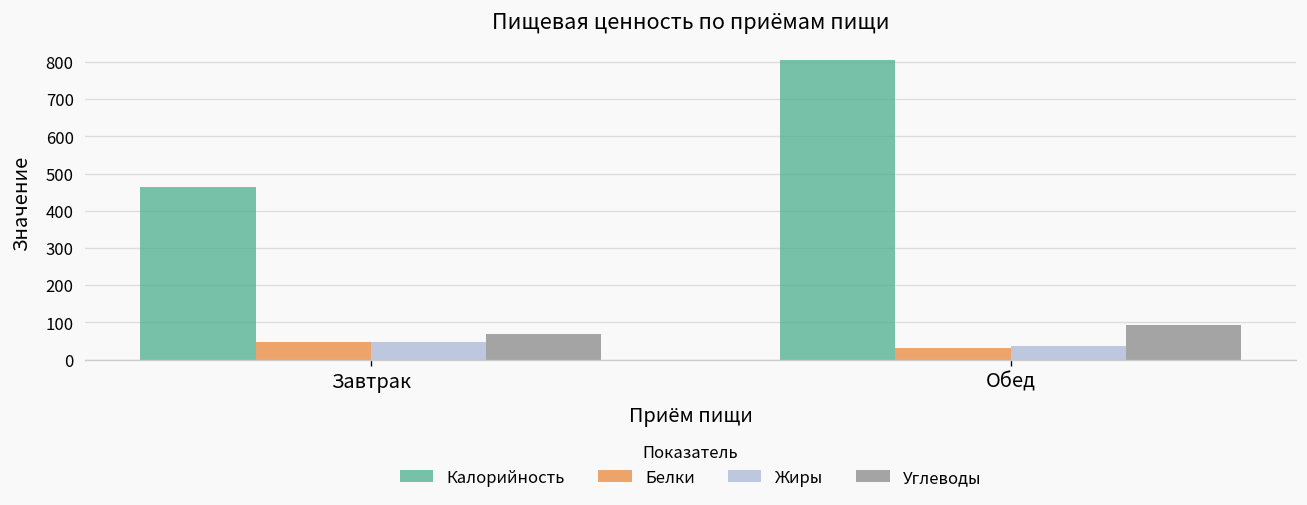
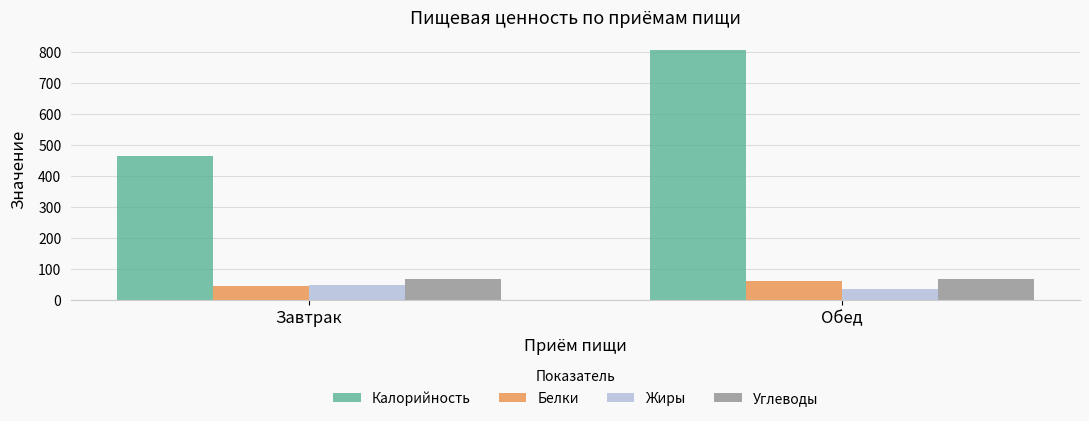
  {
    "Калорийность": {
      "Завтрак": 470,
      "Обед": 810
    },
    "Белки": {
      "Завтрак": 50,
-     "Обед": 30
+     "Обед": 60
    },
    "Жиры": {
      "Завтрак": 50,
      "Обед": 40
    },
    "Углеводы": {
      "Завтрак": 70,
-     "Обед": 90
+     "Обед": 70
    }
  }
